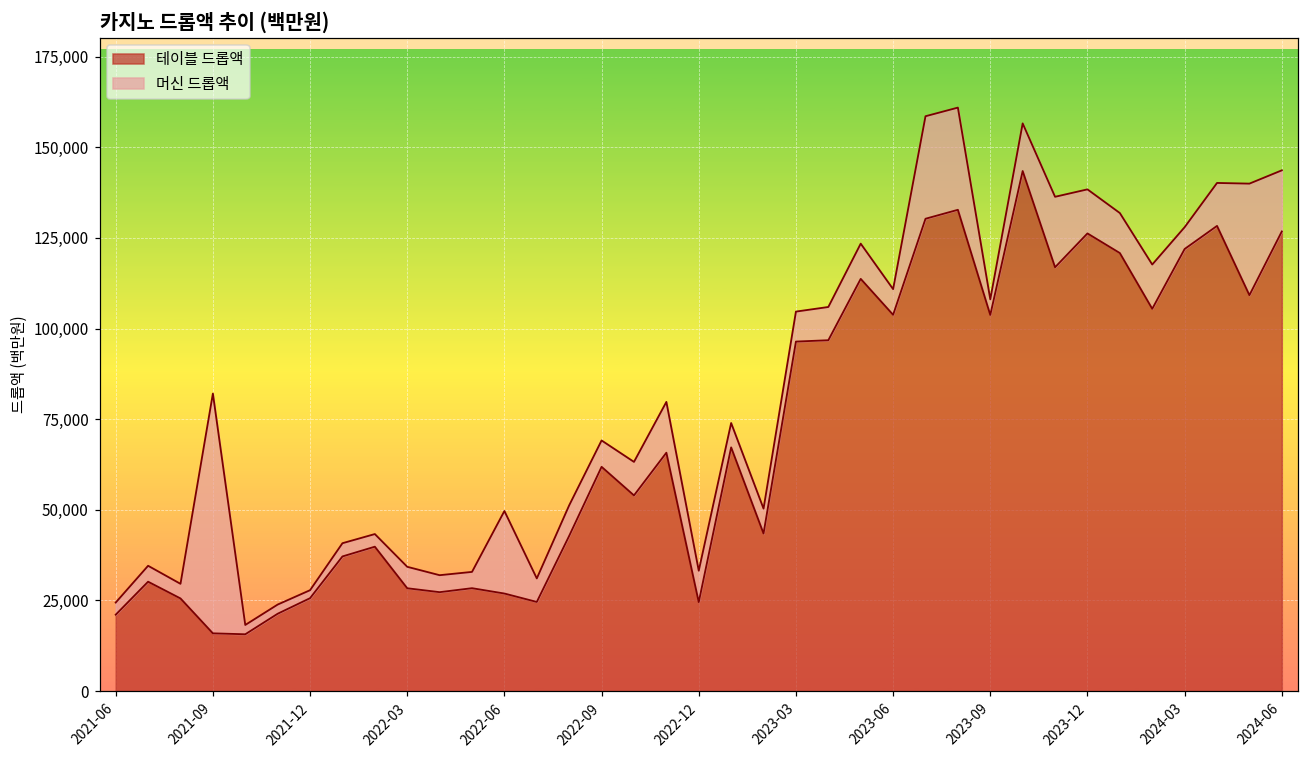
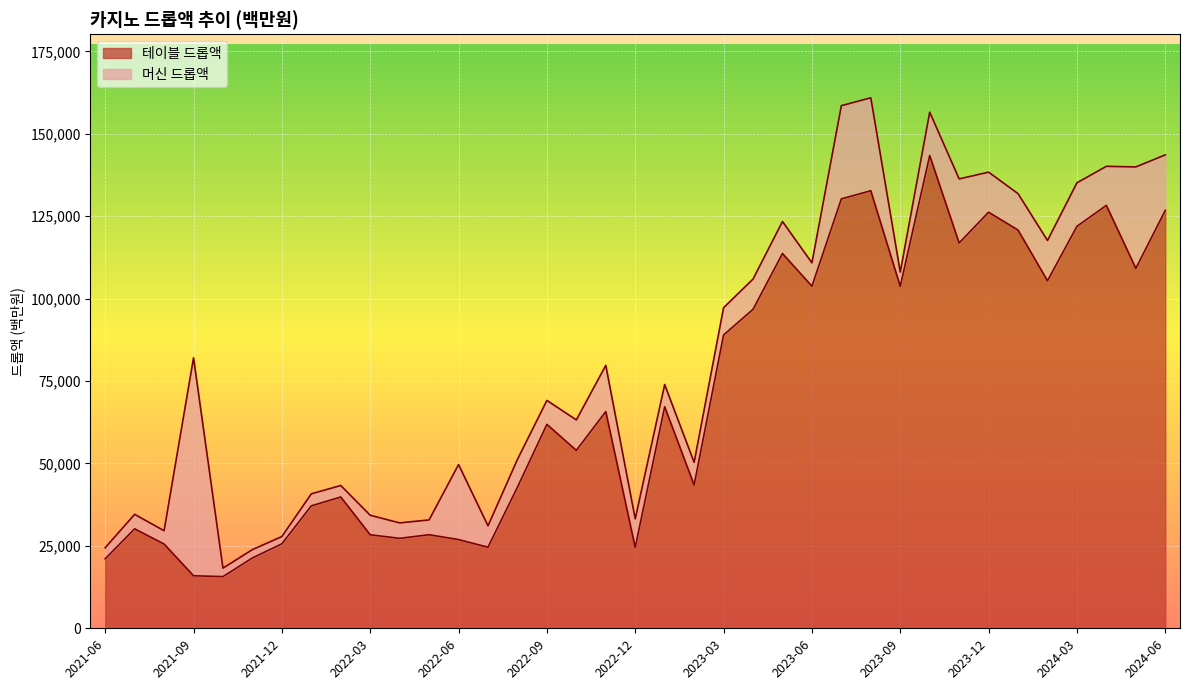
  {
    "테이블 드롭액": {
      "2021-06": "21,000",
      "2021-09": "16,000",
      "2021-12": "26,000",
      "2022-03": "28,000",
      "2022-06": "27,000",
      "2022-09": "62,000",
      "2022-12": "25,000",
-     "2023-03": "96,000",
+     "2023-03": "89,000",
      "2023-06": "104,000",
      "2023-09": "104,000",
      "2023-12": "126,000",
      "2024-03": "122,000",
      "2024-06": "127,000"
    },
    "머신 드롭액": {
      "2021-06": "3,000",
      "2021-09": "66,000",
      "2021-12": "2,000",
      "2022-03": "6,000",
      "2022-06": "23,000",
      "2022-09": "7,000",
      "2022-12": "9,000",
      "2023-03": "8,000",
      "2023-06": "7,000",
      "2023-09": "4,000",
      "2023-12": "12,000",
-     "2024-03": "6,000",
+     "2024-03": "13,000",
      "2024-06": "17,000"
    }
  }
